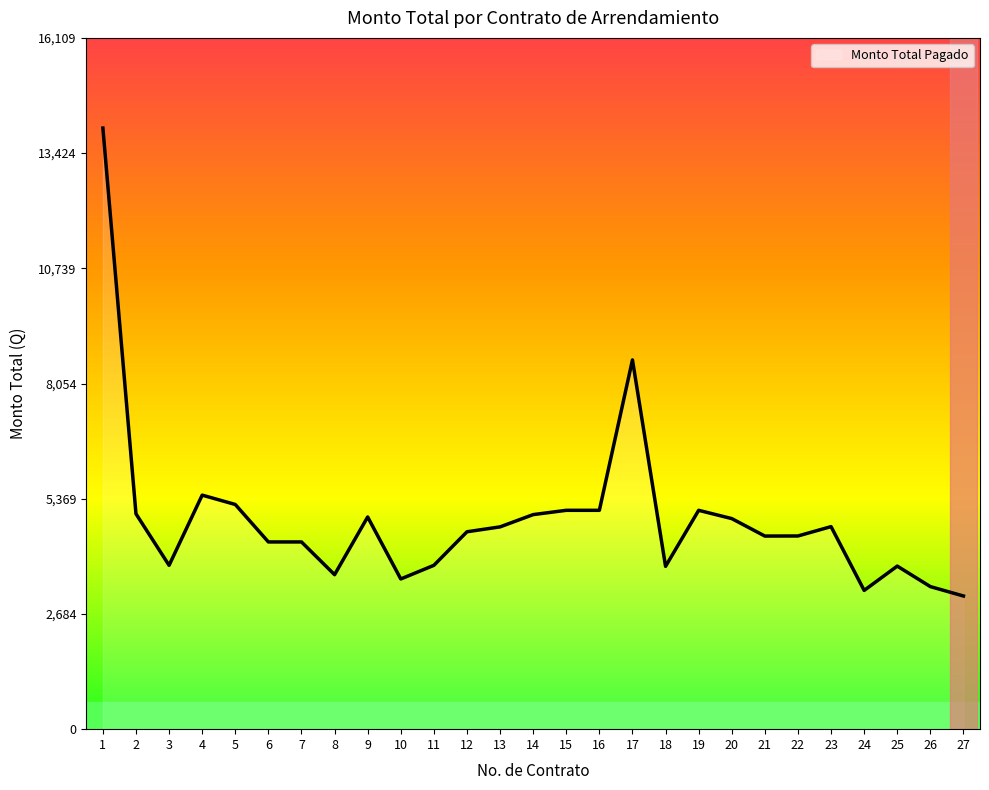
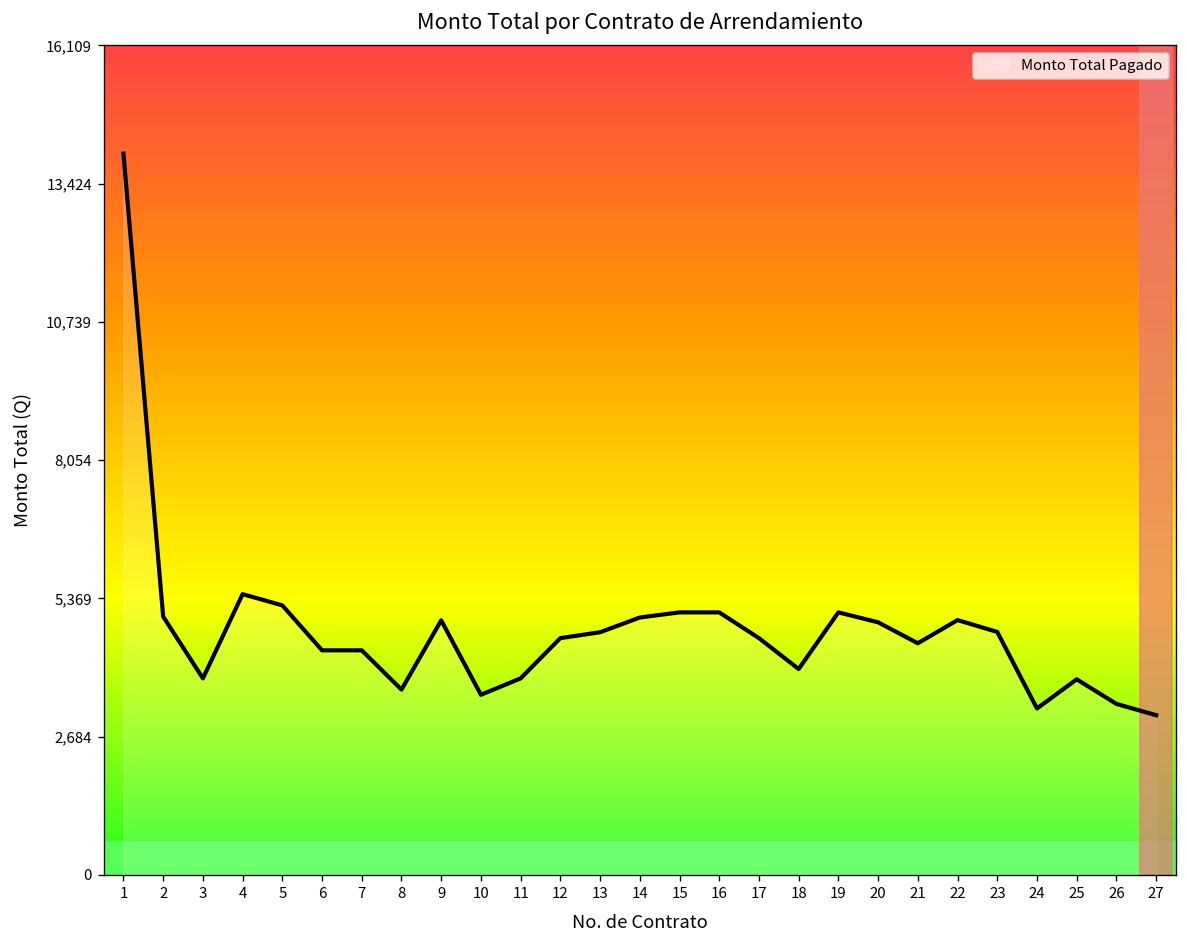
  {
    "1": "14,000",
    "2": "5,000",
    "3": "3,800",
    "4": "5,500",
    "5": "5,200",
    "6": "4,400",
    "7": "4,400",
    "8": "3,600",
    "9": "4,900",
    "10": "3,500",
    "11": "3,800",
    "12": "4,600",
    "13": "4,700",
    "14": "5,000",
    "15": "5,100",
    "16": "5,100",
-   "17": "8,600",
-   "18": "3,800",
+   "17": "4,600",
+   "18": "4,000",
    "19": "5,100",
    "20": "4,900",
    "21": "4,500",
-   "22": "4,500",
+   "22": "5,000",
    "23": "4,700",
    "24": "3,200",
    "25": "3,800",
    "26": "3,300"
  }
